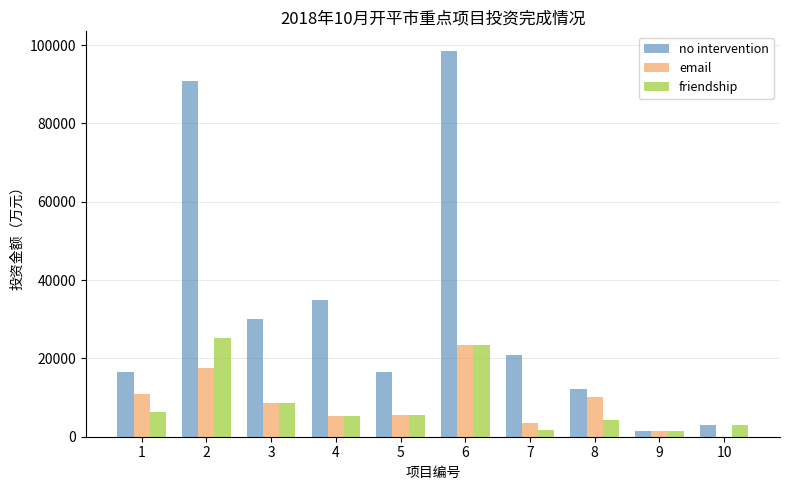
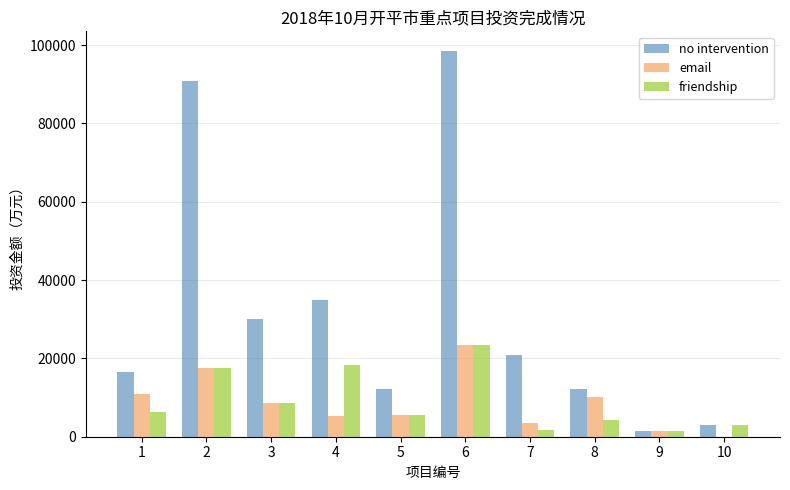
  {
    "no intervention": {
      "1": 16000,
      "2": 91000,
      "3": 30000,
      "4": 35000,
-     "5": 17000,
+     "5": 12000,
      "6": 99000,
      "7": 21000,
      "8": 12000,
      "9": 2000,
      "10": 3000
    },
    "email": {
      "1": 11000,
      "2": 17000,
      "3": 9000,
      "4": 5000,
      "5": 5000,
      "6": 23000,
      "7": 4000,
      "8": 10000,
      "9": 2000
    },
    "friendship": {
      "1": 6000,
-     "2": 25000,
+     "2": 17000,
      "3": 9000,
-     "4": 5000,
+     "4": 18000,
      "5": 5000,
      "6": 23000,
      "7": 2000,
      "8": 4000,
      "9": 2000,
      "10": 3000
    }
  }
